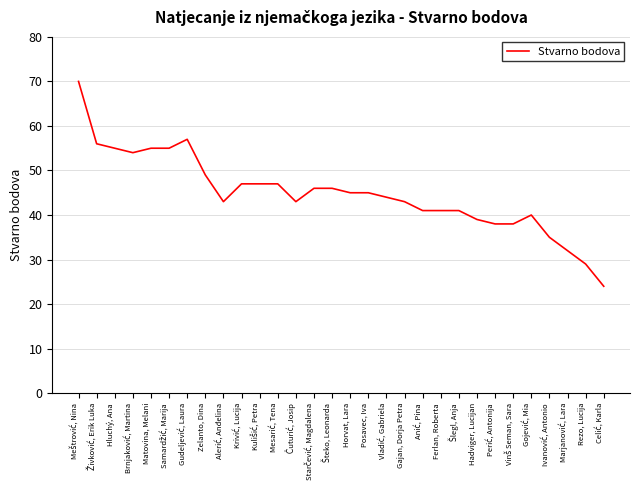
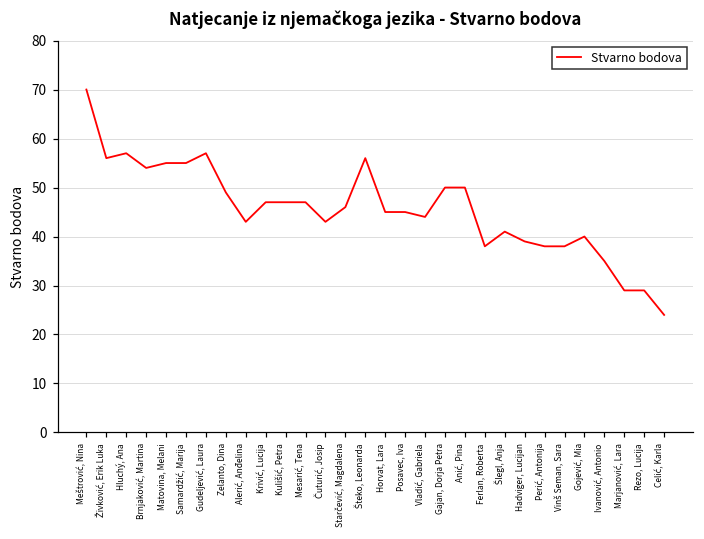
  {
    "Meštrović, Nina": 70,
    "Živković, Erik Luka": 56,
-   "Hluchý, Ana": 55,
+   "Hluchý, Ana": 57,
    "Brnjaković, Martina": 54,
    "Matovina, Melani": 55,
    "Samardžić, Marija": 55,
    "Gudeljević, Laura": 57,
    "Zelanto, Dina": 49,
    "Alerić, Anđelina": 43,
    "Krivić, Lucija": 47,
    "Kulišić, Petra": 47,
    "Mesarić, Tena": 47,
    "Čuturić, Josip": 43,
    "Starčević, Magdalena": 46,
-   "Šteko, Leonarda": 46,
+   "Šteko, Leonarda": 56,
    "Horvat, Lara": 45,
    "Posavec, Iva": 45,
    "Vladić, Gabriela": 44,
-   "Gajan, Dorja Petra": 43,
-   "Anić, Pina": 41,
-   "Ferlan, Roberta": 41,
+   "Gajan, Dorja Petra": 50,
+   "Anić, Pina": 50,
+   "Ferlan, Roberta": 38,
    "Šlegl, Anja": 41,
    "Hadviger, Lucijan": 39,
    "Perić, Antonija": 38,
    "Vinš Seman, Sara": 38,
    "Gojević, Mia": 40,
    "Ivanović, Antonio": 35,
-   "Marjanović, Lara": 32,
+   "Marjanović, Lara": 29,
    "Rezo, Lucija": 29,
    "Celić, Karla": 24
  }
